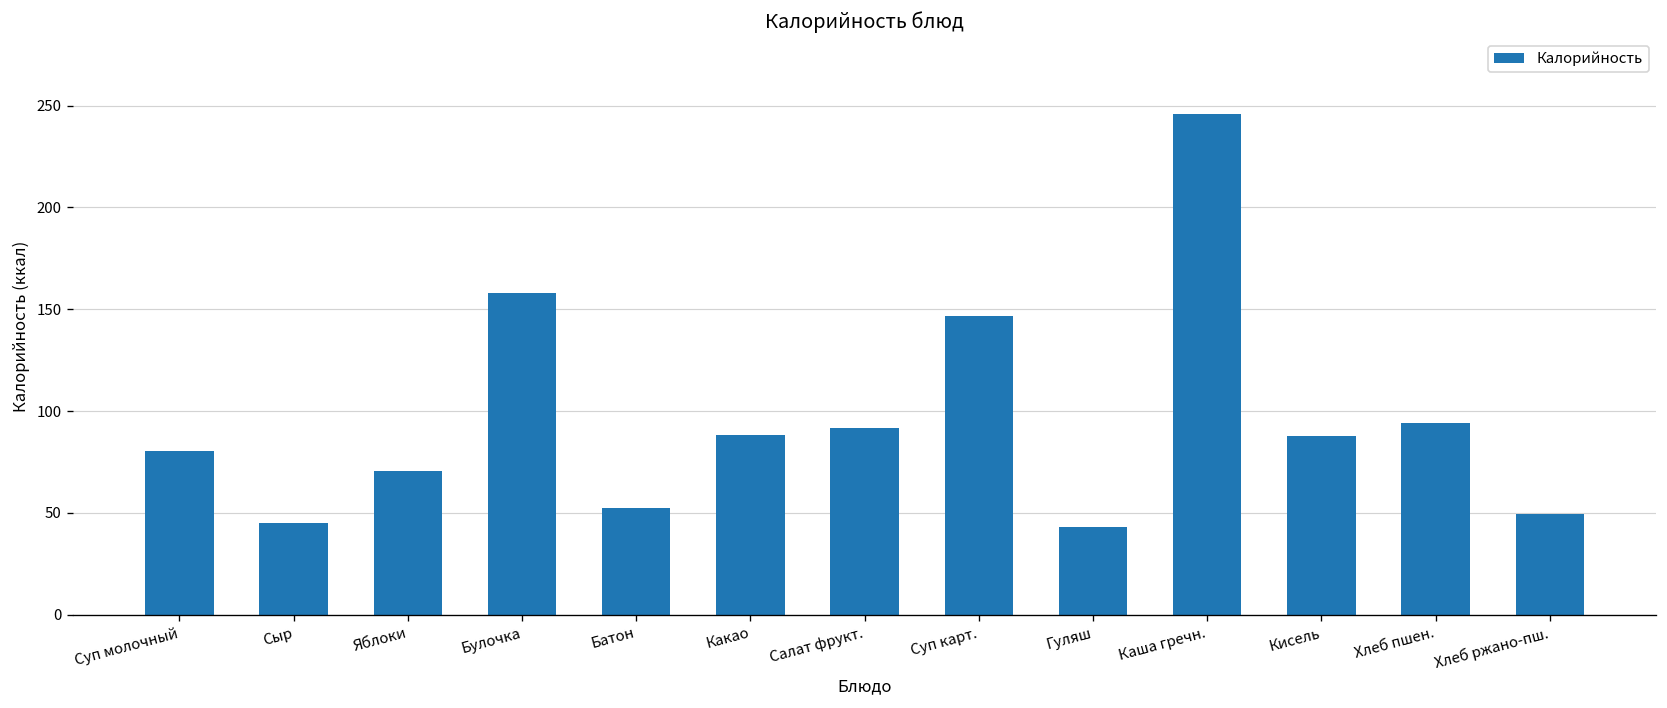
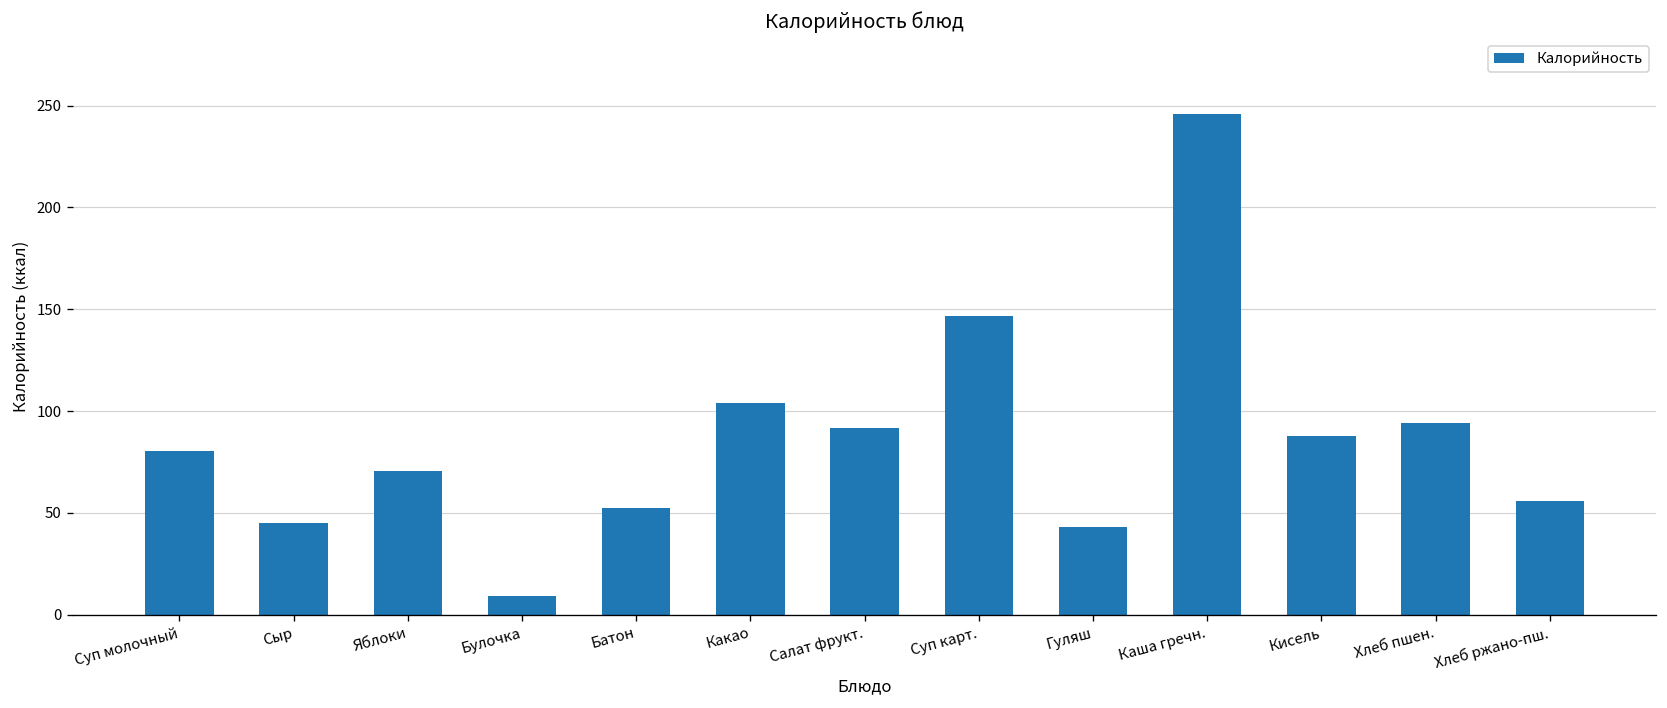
  {
    "Суп молочный": 80,
    "Сыр": 45,
    "Яблоки": 71,
-   "Булочка": 158,
+   "Булочка": 9,
    "Батон": 52,
-   "Какао": 88,
+   "Какао": 104,
    "Салат фрукт.": 91,
    "Суп карт.": 146,
    "Гуляш": 43,
    "Каша гречн.": 246,
    "Кисель": 88,
    "Хлеб пшен.": 94,
-   "Хлеб ржано-пш.": 50
+   "Хлеб ржано-пш.": 56
  }
